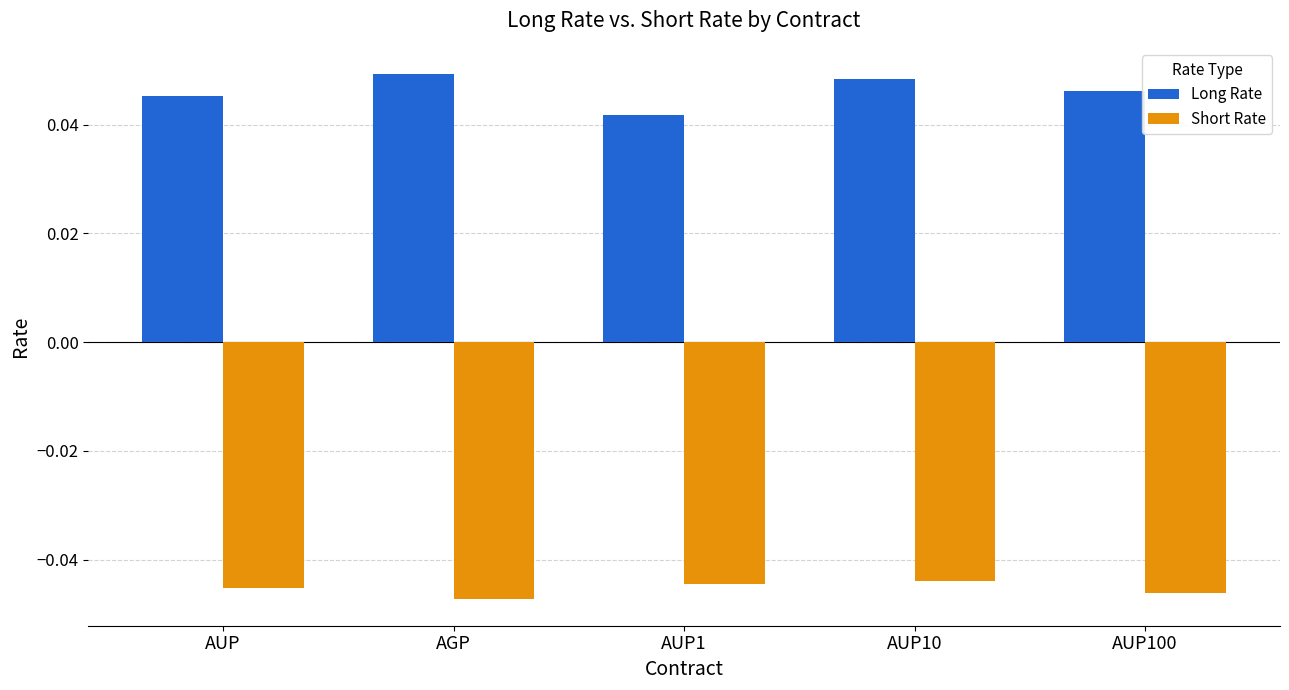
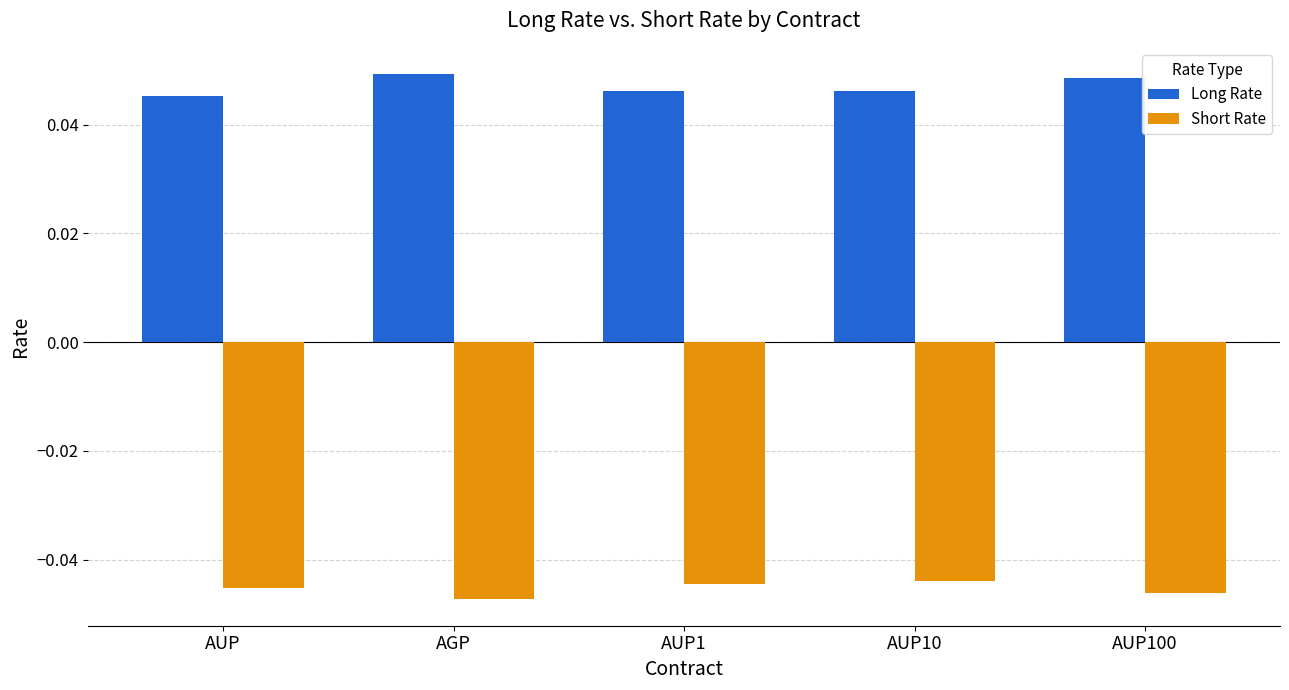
  {
    "Long Rate": {
      "AUP": 0.045,
      "AGP": 0.049,
-     "AUP1": 0.042,
-     "AUP10": 0.048,
-     "AUP100": 0.046
+     "AUP1": 0.046,
+     "AUP10": 0.046,
+     "AUP100": 0.049
    },
    "Short Rate": {
      "AUP": -0.045,
      "AGP": -0.047,
      "AUP1": -0.044,
      "AUP10": -0.044,
      "AUP100": -0.046
    }
  }
